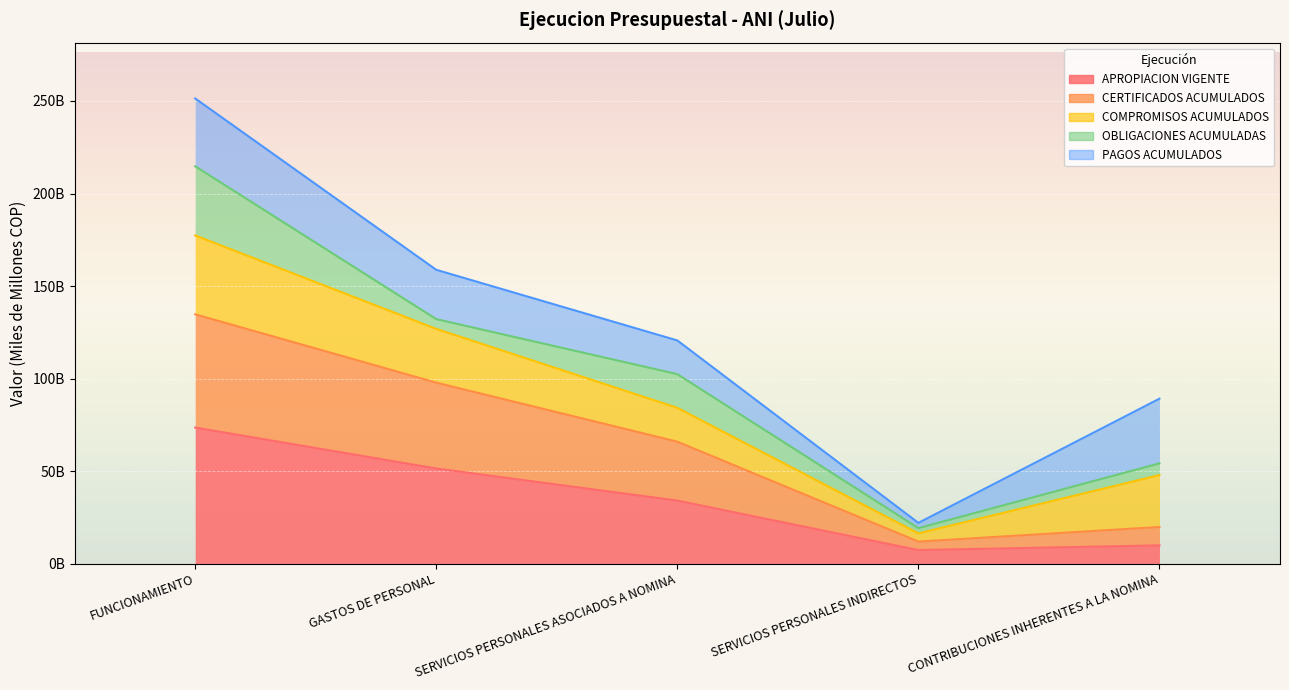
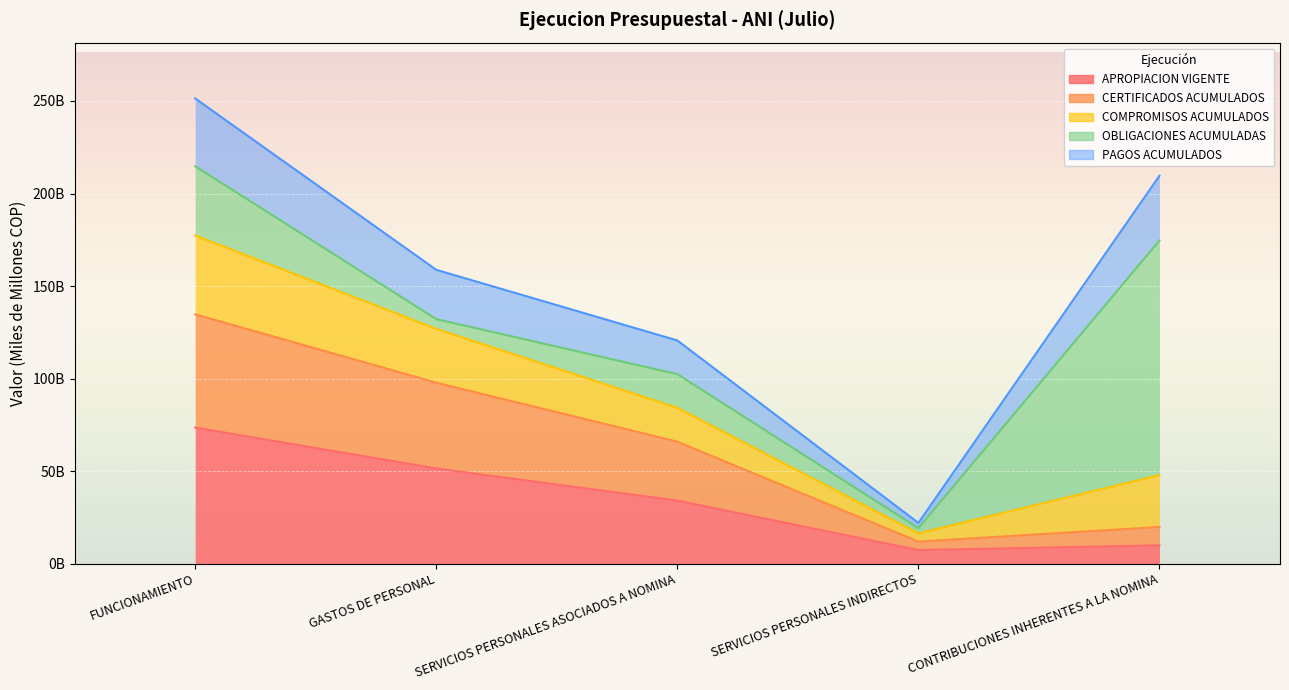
  {
    "COMPROMISOS ACUMULADOS": {
      "FUNCIONAMIENTO": 43000000000,
      "GASTOS DE PERSONAL": 29000000000,
      "SERVICIOS PERSONALES ASOCIADOS A NOMINA": 18000000000,
      "SERVICIOS PERSONALES INDIRECTOS": 4000000000,
      "CONTRIBUCIONES INHERENTES A LA NOMINA": 28000000000
    },
    "OBLIGACIONES ACUMULADAS": {
      "FUNCIONAMIENTO": 37000000000,
      "GASTOS DE PERSONAL": 5000000000,
      "SERVICIOS PERSONALES ASOCIADOS A NOMINA": 18000000000,
      "SERVICIOS PERSONALES INDIRECTOS": 3000000000,
-     "CONTRIBUCIONES INHERENTES A LA NOMINA": 6000000000
+     "CONTRIBUCIONES INHERENTES A LA NOMINA": 127000000000
    },
    "PAGOS ACUMULADOS": {
      "FUNCIONAMIENTO": 37000000000,
      "GASTOS DE PERSONAL": 27000000000,
      "SERVICIOS PERSONALES ASOCIADOS A NOMINA": 18000000000,
      "SERVICIOS PERSONALES INDIRECTOS": 3000000000,
      "CONTRIBUCIONES INHERENTES A LA NOMINA": 35000000000
    }
  }
